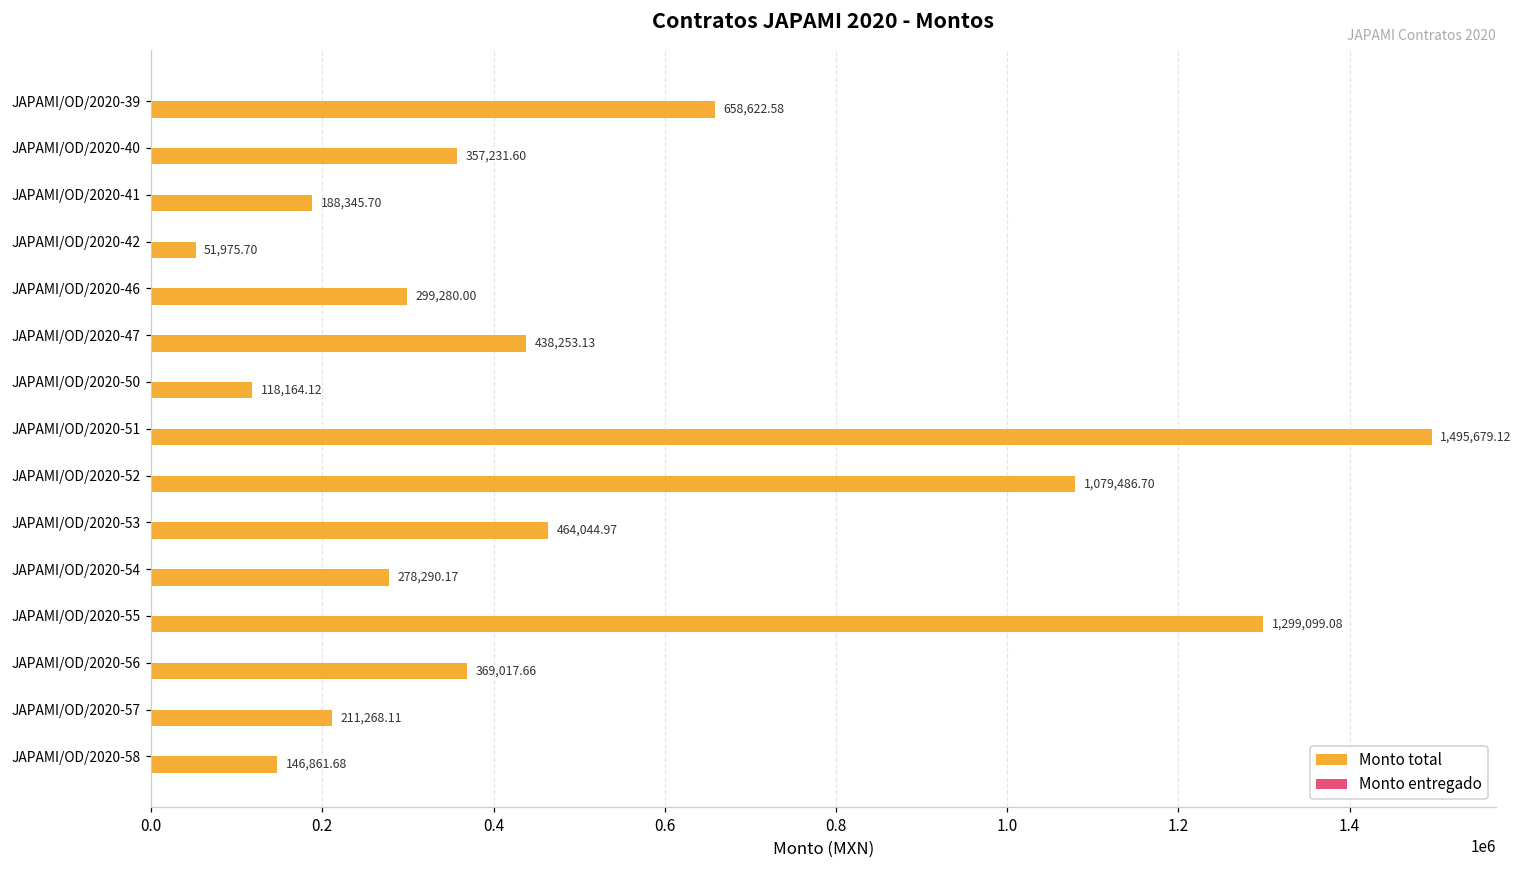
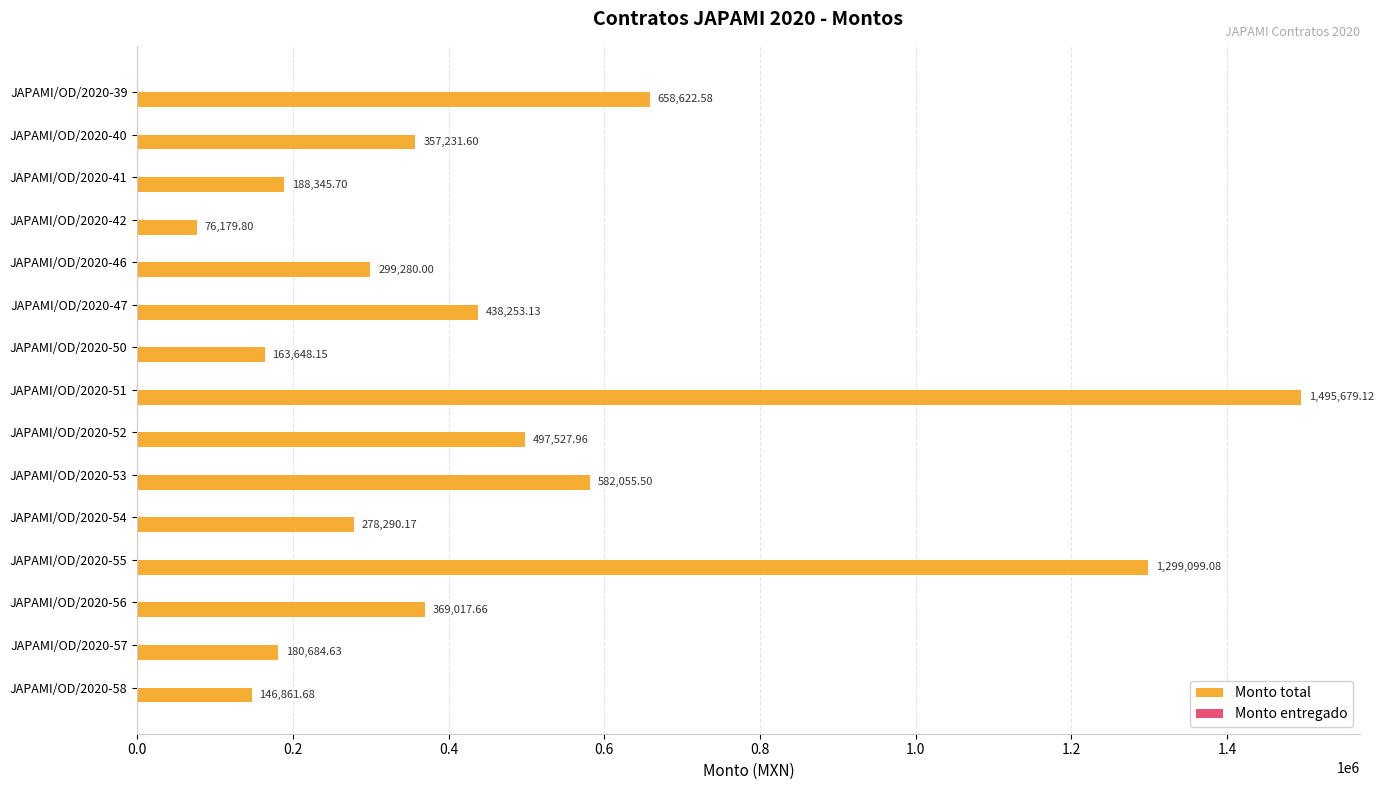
  {
    "Monto total": {
      "JAPAMI/OD/2020-39": "658,622.58",
      "JAPAMI/OD/2020-40": "357,231.60",
      "JAPAMI/OD/2020-41": "188,345.70",
-     "JAPAMI/OD/2020-42": "51,975.70",
+     "JAPAMI/OD/2020-42": "76,179.80",
      "JAPAMI/OD/2020-46": "299,280.00",
      "JAPAMI/OD/2020-47": "438,253.13",
-     "JAPAMI/OD/2020-50": "118,164.12",
+     "JAPAMI/OD/2020-50": "163,648.15",
      "JAPAMI/OD/2020-51": "1,495,679.12",
-     "JAPAMI/OD/2020-52": "1,079,486.70",
-     "JAPAMI/OD/2020-53": "464,044.97",
+     "JAPAMI/OD/2020-52": "497,527.96",
+     "JAPAMI/OD/2020-53": "582,055.50",
      "JAPAMI/OD/2020-54": "278,290.17",
      "JAPAMI/OD/2020-55": "1,299,099.08",
      "JAPAMI/OD/2020-56": "369,017.66",
-     "JAPAMI/OD/2020-57": "211,268.11",
+     "JAPAMI/OD/2020-57": "180,684.63",
      "JAPAMI/OD/2020-58": "146,861.68"
    },
    "Monto entregado": {
      "JAPAMI/OD/2020-39": "0",
      "JAPAMI/OD/2020-40": "0",
      "JAPAMI/OD/2020-41": "0",
      "JAPAMI/OD/2020-42": "0",
      "JAPAMI/OD/2020-46": "0",
      "JAPAMI/OD/2020-47": "0",
      "JAPAMI/OD/2020-50": "0",
      "JAPAMI/OD/2020-51": "0",
      "JAPAMI/OD/2020-52": "0",
      "JAPAMI/OD/2020-53": "0",
      "JAPAMI/OD/2020-54": "0",
      "JAPAMI/OD/2020-55": "0",
      "JAPAMI/OD/2020-56": "0",
      "JAPAMI/OD/2020-57": "0",
      "JAPAMI/OD/2020-58": "0"
    }
  }
